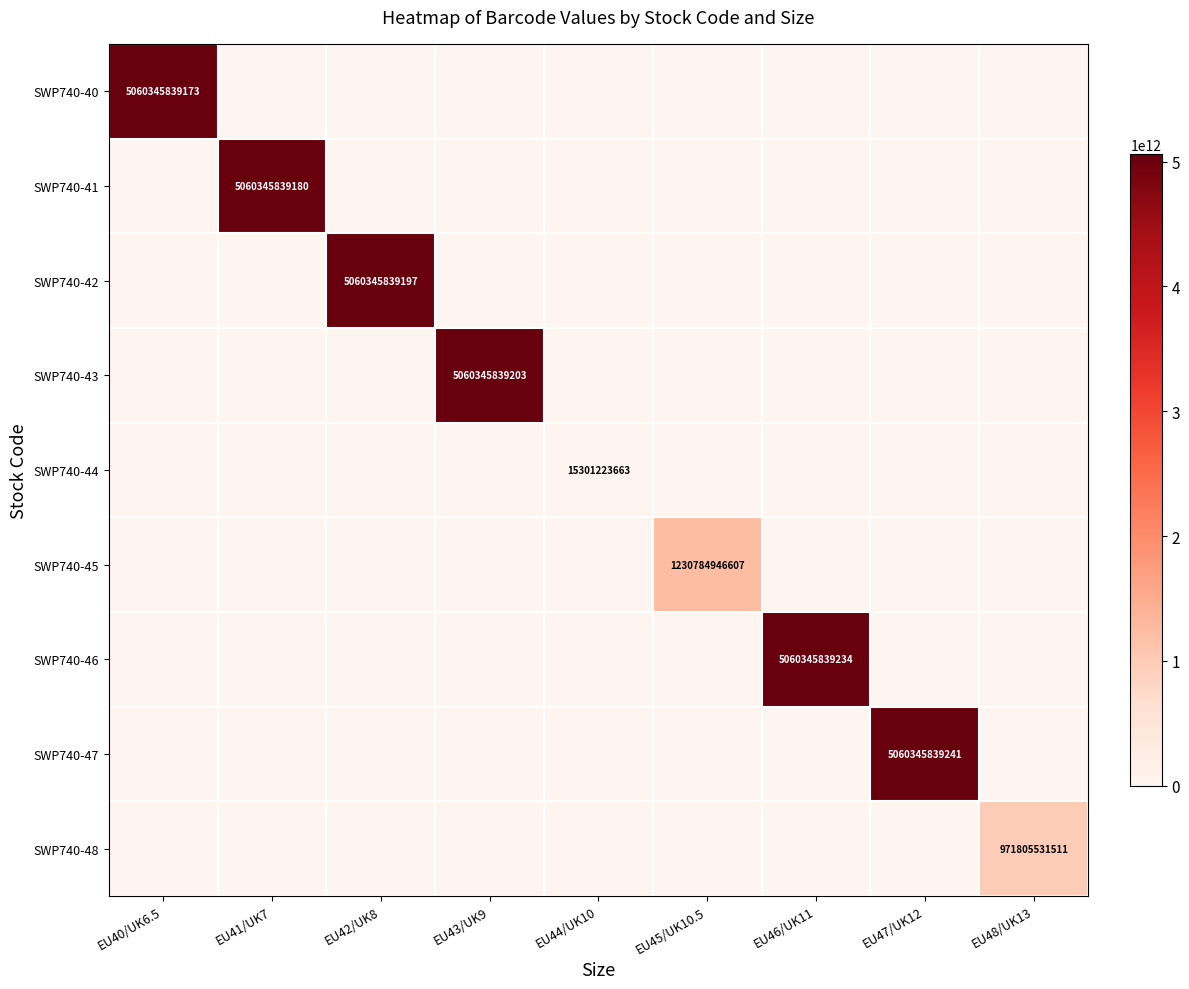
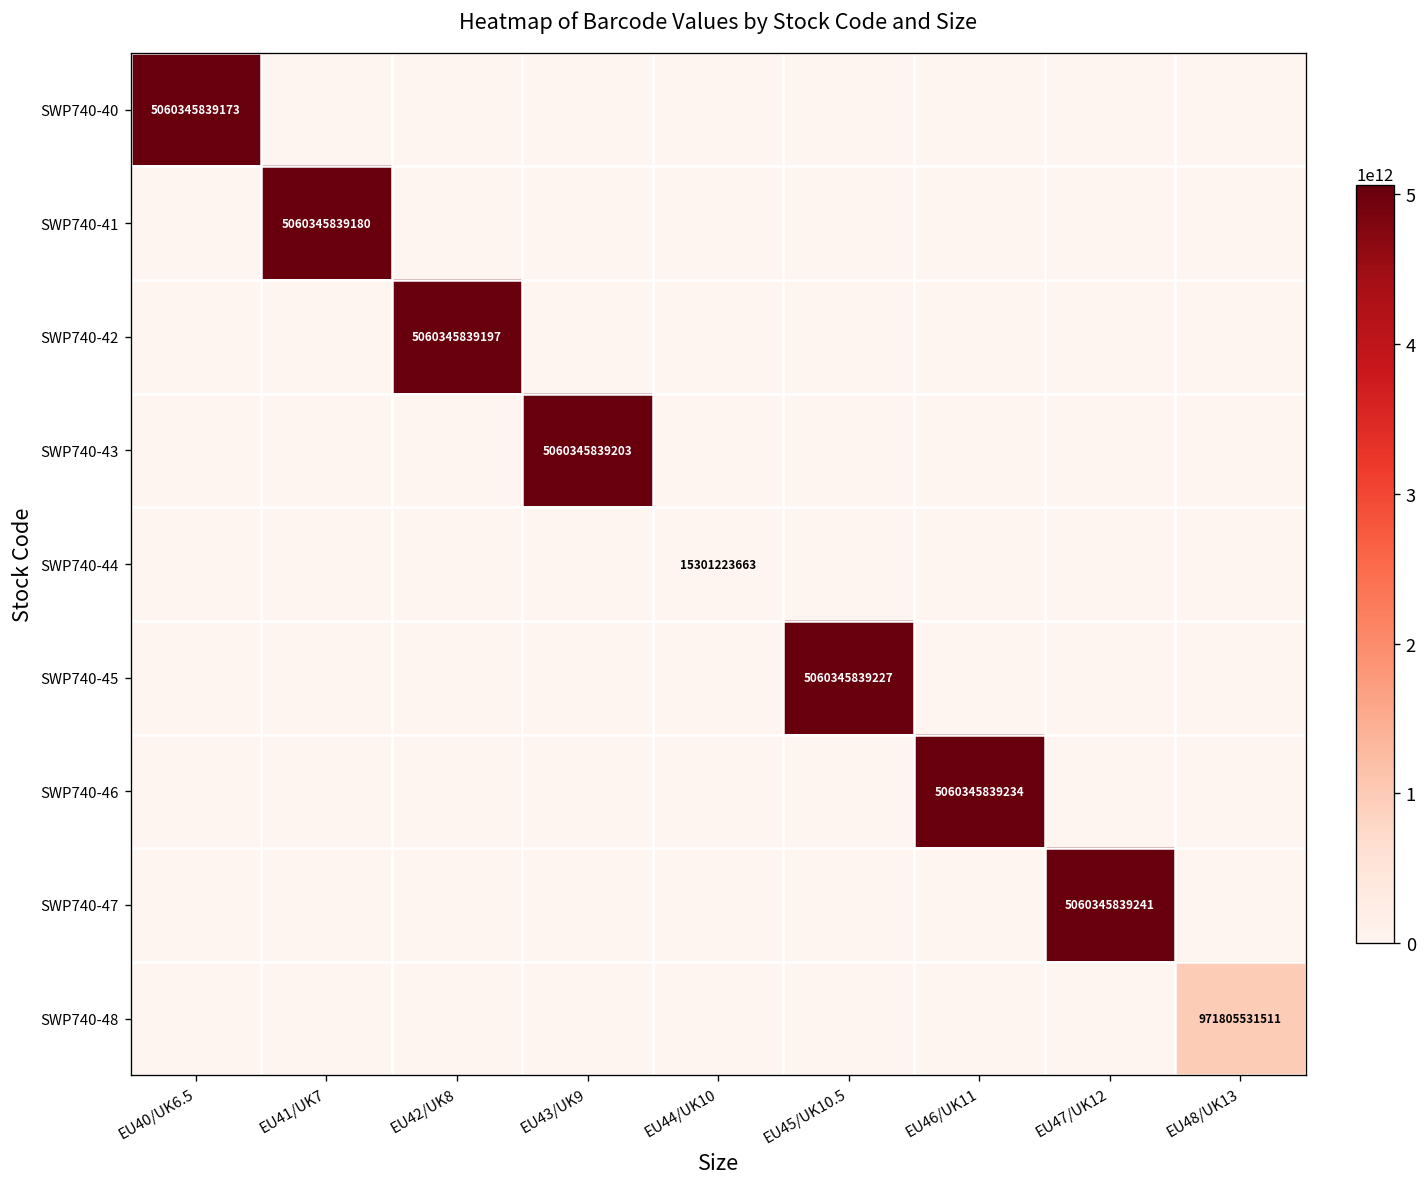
  {
    "SWP740-40": {
      "EU40/UK6.5": 5060345839173
    },
    "SWP740-41": {
      "EU41/UK7": 5060345839180
    },
    "SWP740-42": {
      "EU42/UK8": 5060345839197
    },
    "SWP740-43": {
      "EU43/UK9": 5060345839203
    },
    "SWP740-44": {
      "EU44/UK10": 15301223663
    },
    "SWP740-45": {
-     "EU45/UK10.5": 1230784946607
+     "EU45/UK10.5": 5060345839227
    },
    "SWP740-46": {
      "EU46/UK11": 5060345839234
    },
    "SWP740-47": {
      "EU47/UK12": 5060345839241
    },
    "SWP740-48": {
      "EU48/UK13": 971805531511
    }
  }
